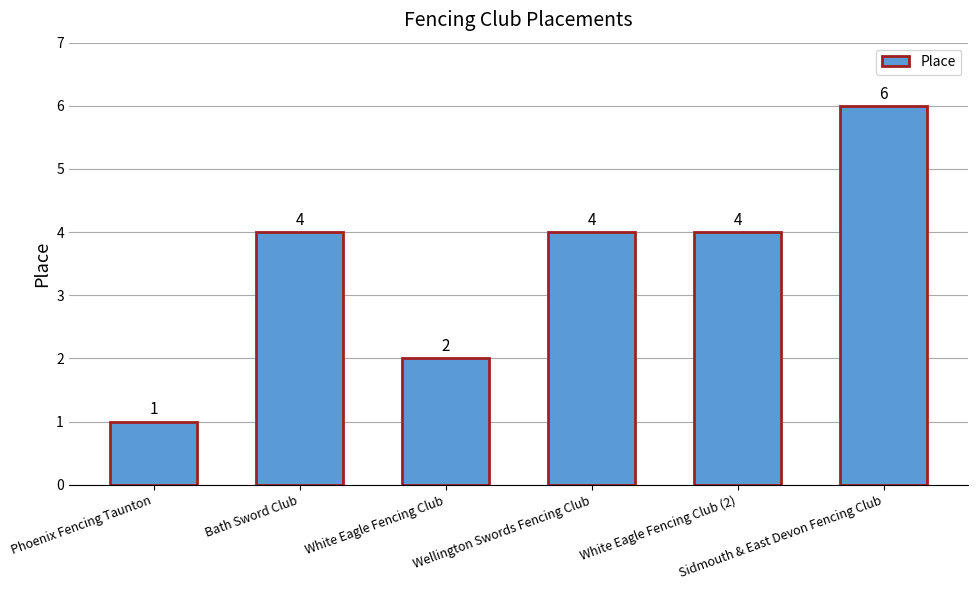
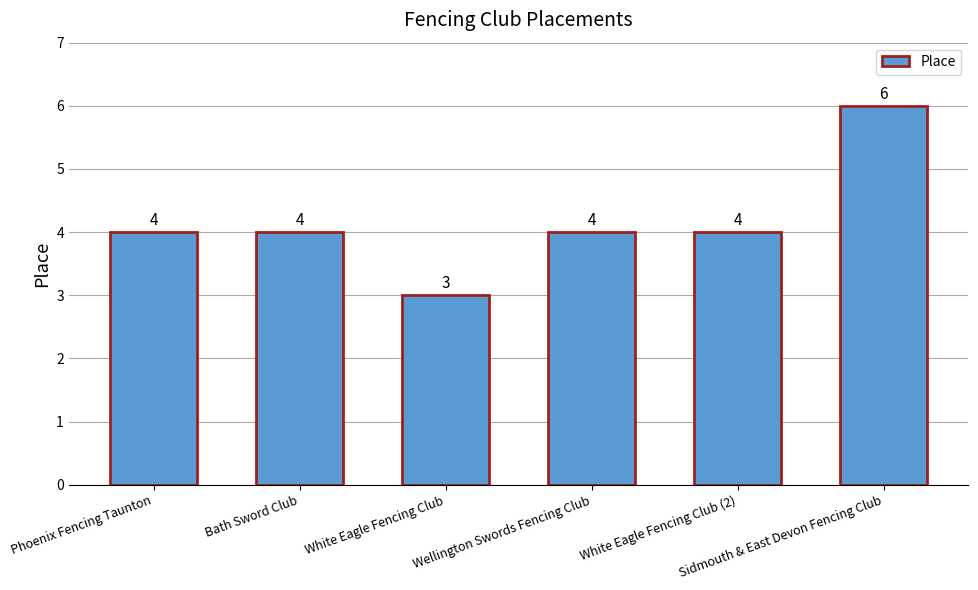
  {
-   "Phoenix Fencing Taunton": 1,
+   "Phoenix Fencing Taunton": 4,
    "Bath Sword Club": 4,
-   "White Eagle Fencing Club": 2,
+   "White Eagle Fencing Club": 3,
    "Wellington Swords Fencing Club": 4,
    "White Eagle Fencing Club (2)": 4,
    "Sidmouth & East Devon Fencing Club": 6
  }
